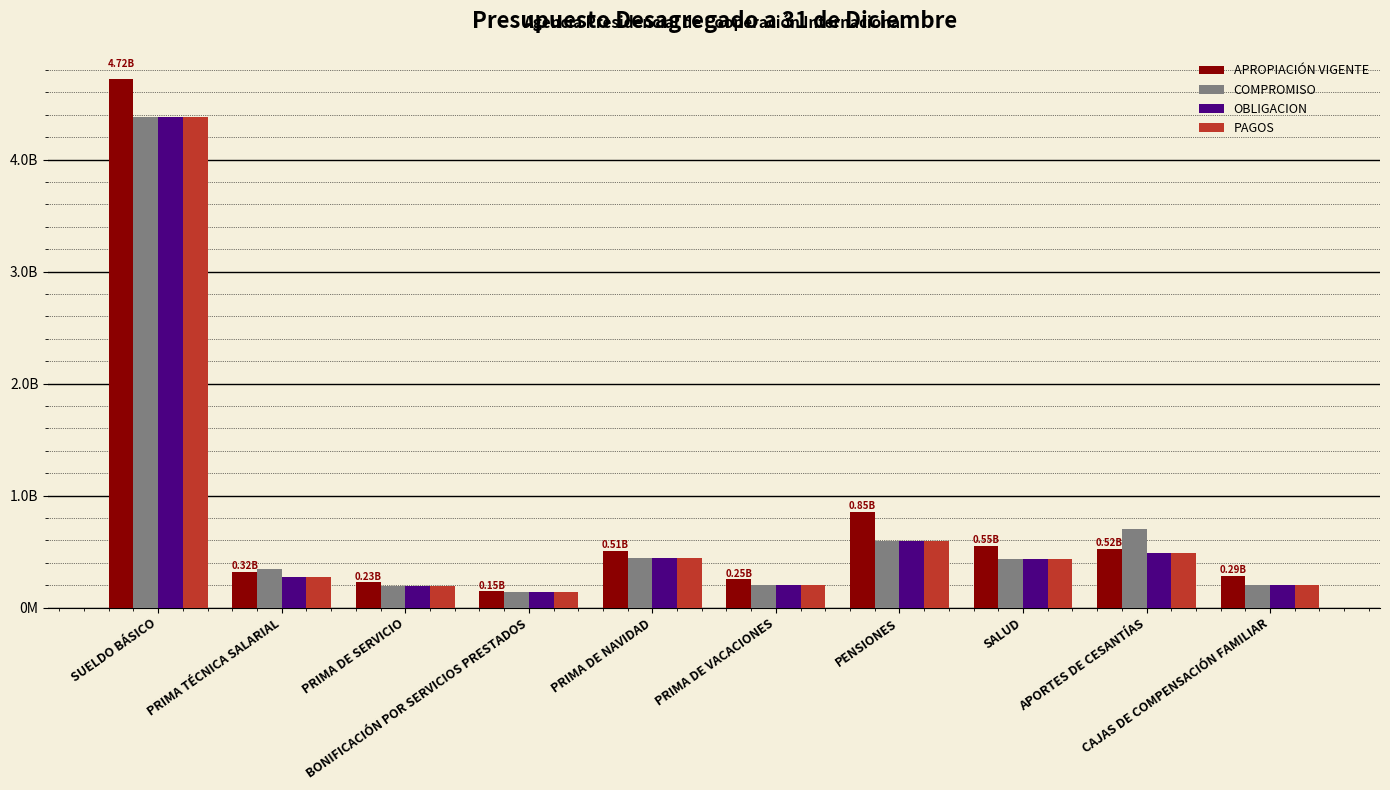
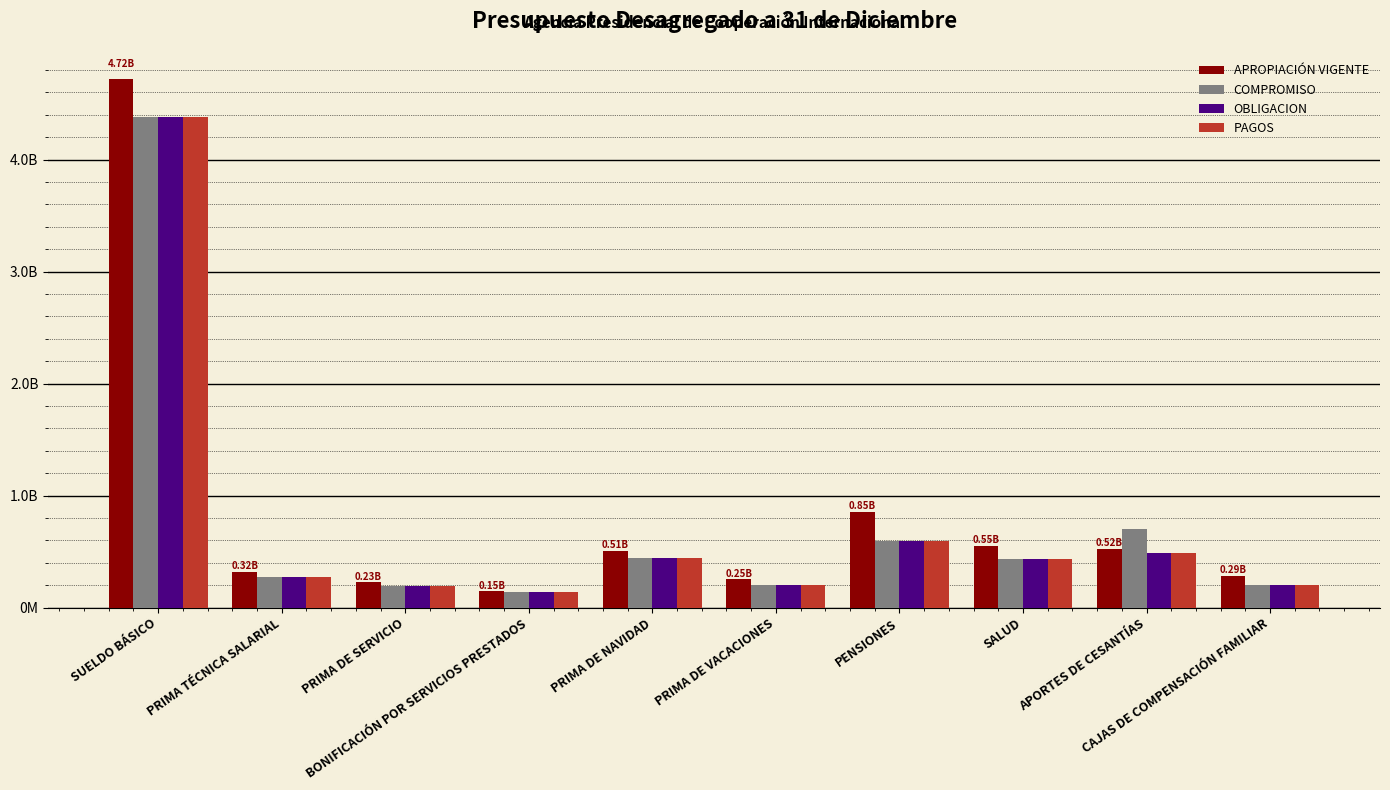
  {
    "APROPIACIÓN VIGENTE": {
      "SUELDO BÁSICO": "4.72B",
      "PRIMA TÉCNICA SALARIAL": "0.32B",
      "PRIMA DE SERVICIO": "0.23B",
      "BONIFICACIÓN POR SERVICIOS PRESTADOS": "0.15B",
      "PRIMA DE NAVIDAD": "0.51B",
      "PRIMA DE VACACIONES": "0.25B",
      "PENSIONES": "0.85B",
      "SALUD": "0.55B",
      "APORTES DE CESANTÍAS": "0.52B",
      "CAJAS DE COMPENSACIÓN FAMILIAR": "0.29B"
    },
    "COMPROMISO": {
      "SUELDO BÁSICO": "4380000000",
-     "PRIMA TÉCNICA SALARIAL": "350000000",
+     "PRIMA TÉCNICA SALARIAL": "270000000",
      "PRIMA DE SERVICIO": "190000000",
      "BONIFICACIÓN POR SERVICIOS PRESTADOS": "140000000",
      "PRIMA DE NAVIDAD": "450000000",
      "PRIMA DE VACACIONES": "200000000",
      "PENSIONES": "600000000",
      "SALUD": "440000000",
      "APORTES DE CESANTÍAS": "700000000",
      "CAJAS DE COMPENSACIÓN FAMILIAR": "200000000"
    },
    "OBLIGACION": {
      "SUELDO BÁSICO": "4380000000",
      "PRIMA TÉCNICA SALARIAL": "270000000",
      "PRIMA DE SERVICIO": "190000000",
      "BONIFICACIÓN POR SERVICIOS PRESTADOS": "140000000",
      "PRIMA DE NAVIDAD": "450000000",
      "PRIMA DE VACACIONES": "200000000",
      "PENSIONES": "600000000",
      "SALUD": "440000000",
      "APORTES DE CESANTÍAS": "490000000",
      "CAJAS DE COMPENSACIÓN FAMILIAR": "200000000"
    },
    "PAGOS": {
      "SUELDO BÁSICO": "4380000000",
      "PRIMA TÉCNICA SALARIAL": "270000000",
      "PRIMA DE SERVICIO": "190000000",
      "BONIFICACIÓN POR SERVICIOS PRESTADOS": "140000000",
      "PRIMA DE NAVIDAD": "450000000",
      "PRIMA DE VACACIONES": "200000000",
      "PENSIONES": "600000000",
      "SALUD": "440000000",
      "APORTES DE CESANTÍAS": "490000000",
      "CAJAS DE COMPENSACIÓN FAMILIAR": "200000000"
    }
  }
